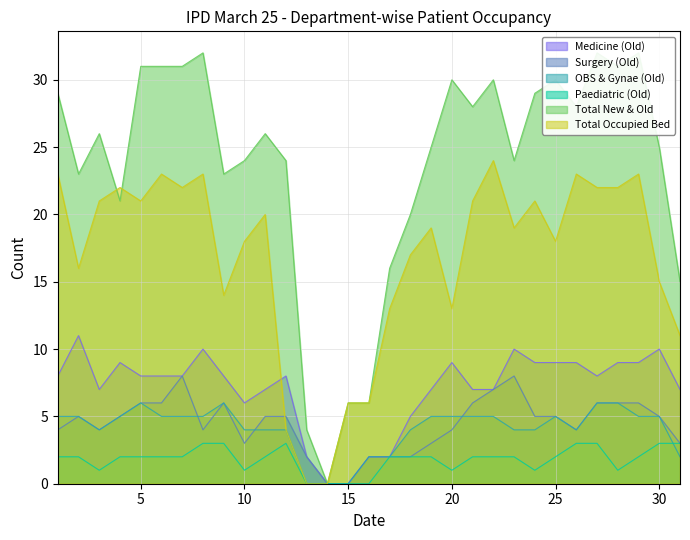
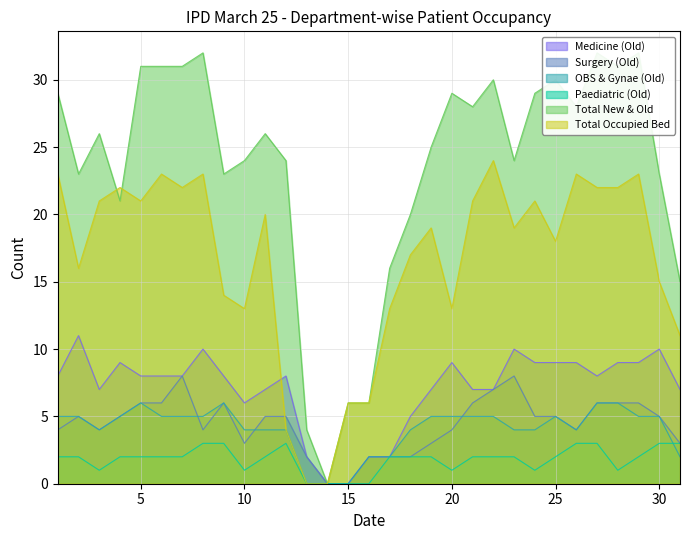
  {
    "Total New & Old": {
      "5": 31,
      "10": 24,
-     "20": 30,
-     "30": 25
+     "20": 29,
+     "30": 23
    },
    "Total Occupied Bed": {
      "5": 21,
-     "10": 18,
+     "10": 13,
      "20": 13,
      "25": 18,
      "30": 15
    }
  }
